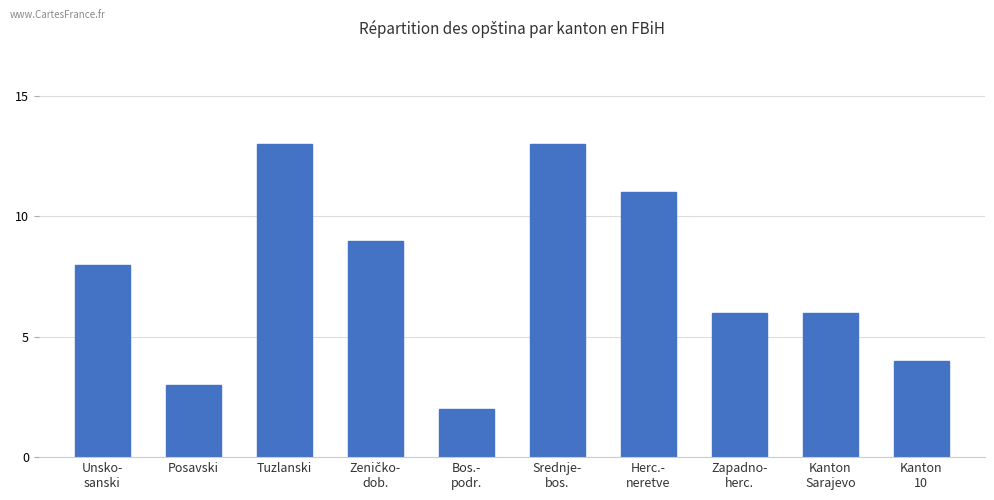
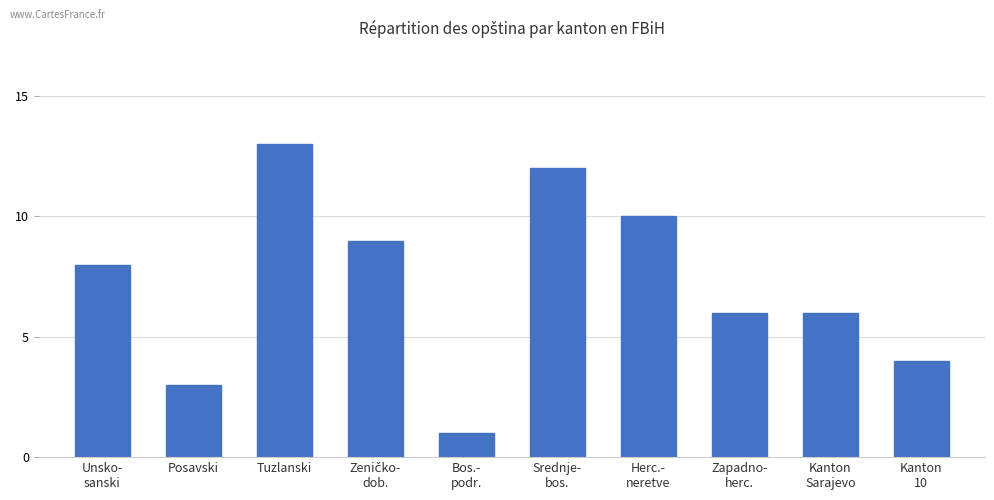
  {
    "Unsko- sanski": 8,
    "Posavski": 3,
    "Tuzlanski": 13,
    "Zeničko- dob.": 9,
-   "Bos.- podr.": 2,
-   "Srednje- bos.": 13,
-   "Herc.- neretve": 11,
+   "Bos.- podr.": 1,
+   "Srednje- bos.": 12,
+   "Herc.- neretve": 10,
    "Zapadno- herc.": 6,
    "Kanton Sarajevo": 6,
    "Kanton 10": 4
  }
